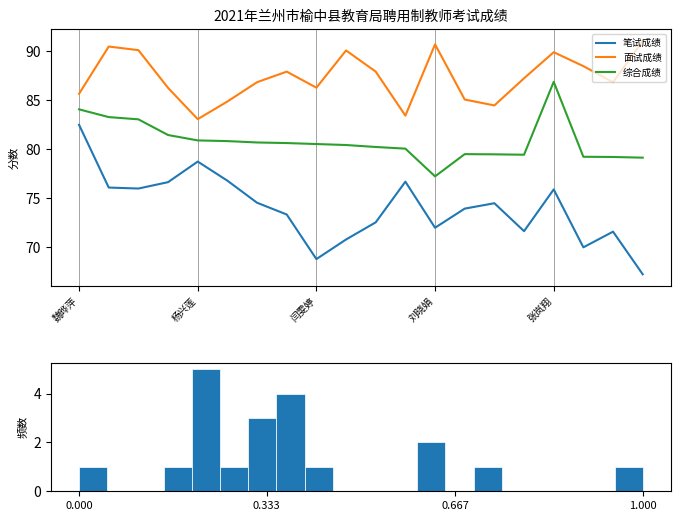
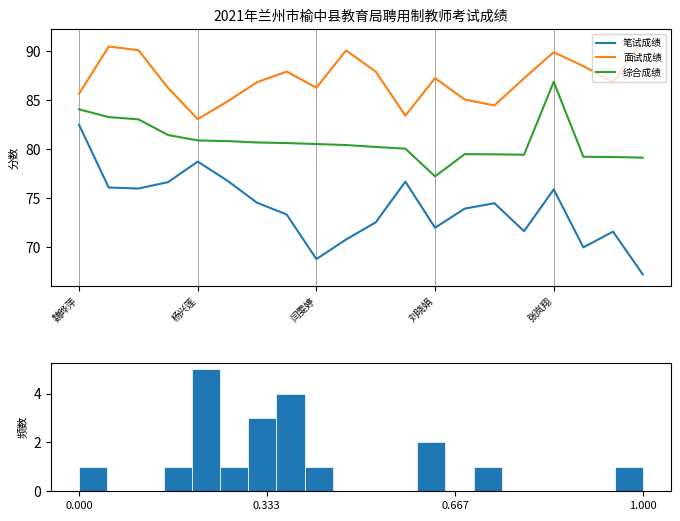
  {
    "2021年兰州市榆中县教育局聘用制教师考试成绩": {
      "笔试成绩": {
        "魏晔萍": 83,
        "杨兴莲": 79,
        "闫雯婷": 69,
        "刘晓娟": 72,
        "张岚翔": 76
      },
      "面试成绩": {
        "魏晔萍": 86,
        "杨兴莲": 83,
        "闫雯婷": 86,
-       "刘晓娟": 91,
+       "刘晓娟": 87,
        "张岚翔": 90
      },
      "综合成绩": {
        "魏晔萍": 84,
        "杨兴莲": 81,
        "闫雯婷": 81,
        "刘晓娟": 77,
        "张岚翔": 87
      }
    }
  }
